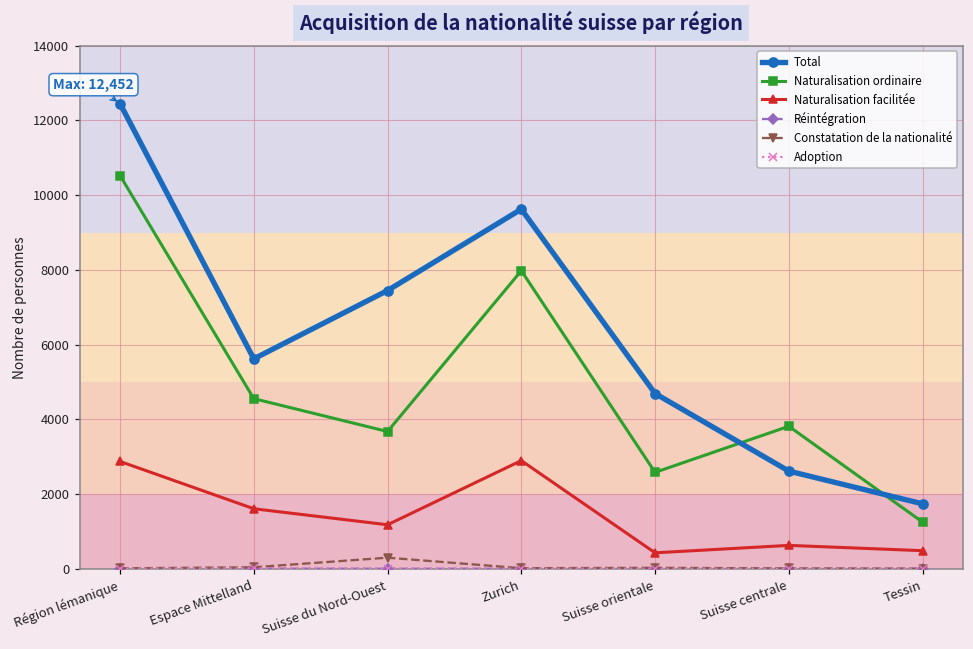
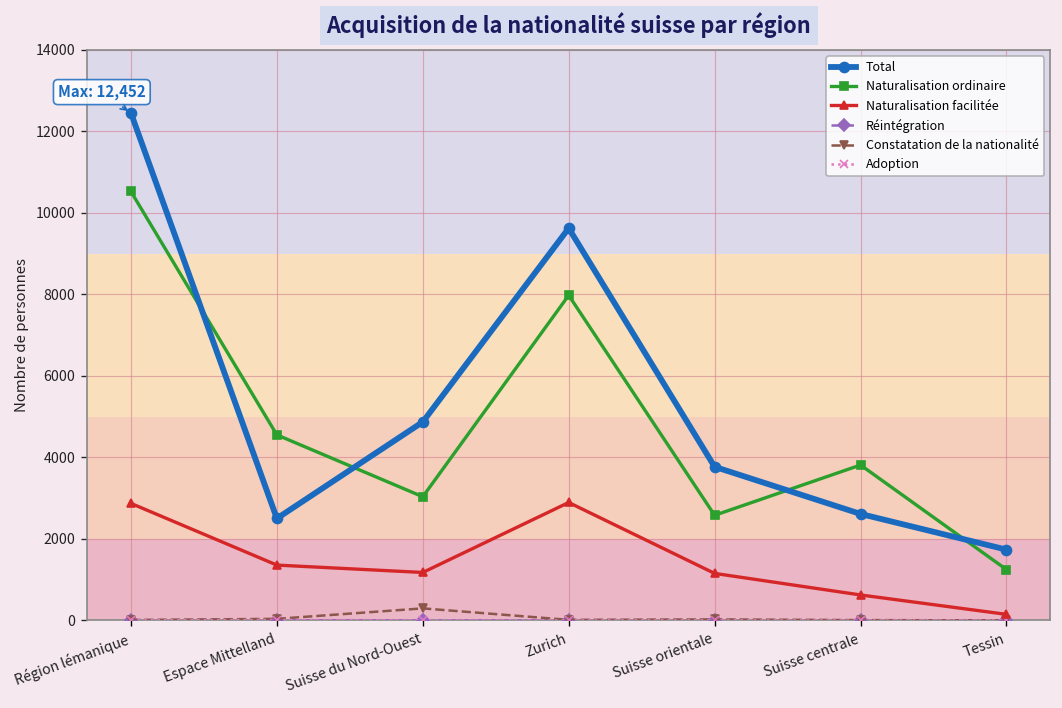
  {
    "Total": {
-     "Espace Mittelland": 5600,
-     "Suisse du Nord-Ouest": 7400,
+     "Espace Mittelland": 2500,
+     "Suisse du Nord-Ouest": 4900,
      "Zurich": 9600,
-     "Suisse orientale": 4700,
+     "Suisse orientale": 3800,
      "Suisse centrale": 2600,
      "Tessin": 1700
    },
    "Naturalisation ordinaire": {
      "Région lémanique": 10500,
      "Espace Mittelland": 4600,
-     "Suisse du Nord-Ouest": 3700,
+     "Suisse du Nord-Ouest": 3000,
      "Zurich": 8000,
      "Suisse orientale": 2600,
      "Suisse centrale": 3800,
      "Tessin": 1200
    },
    "Naturalisation facilitée": {
      "Région lémanique": 2900,
-     "Espace Mittelland": 1600,
+     "Espace Mittelland": 1400,
      "Suisse du Nord-Ouest": 1200,
      "Zurich": 2900,
-     "Suisse orientale": 400,
+     "Suisse orientale": 1200,
      "Suisse centrale": 600,
-     "Tessin": 500
+     "Tessin": 200
    },
    "Adoption": {
      "Suisse du Nord-Ouest": 0
    },
    "Constatation de la nationalité": {
      "Suisse du Nord-Ouest": 300
    }
  }
